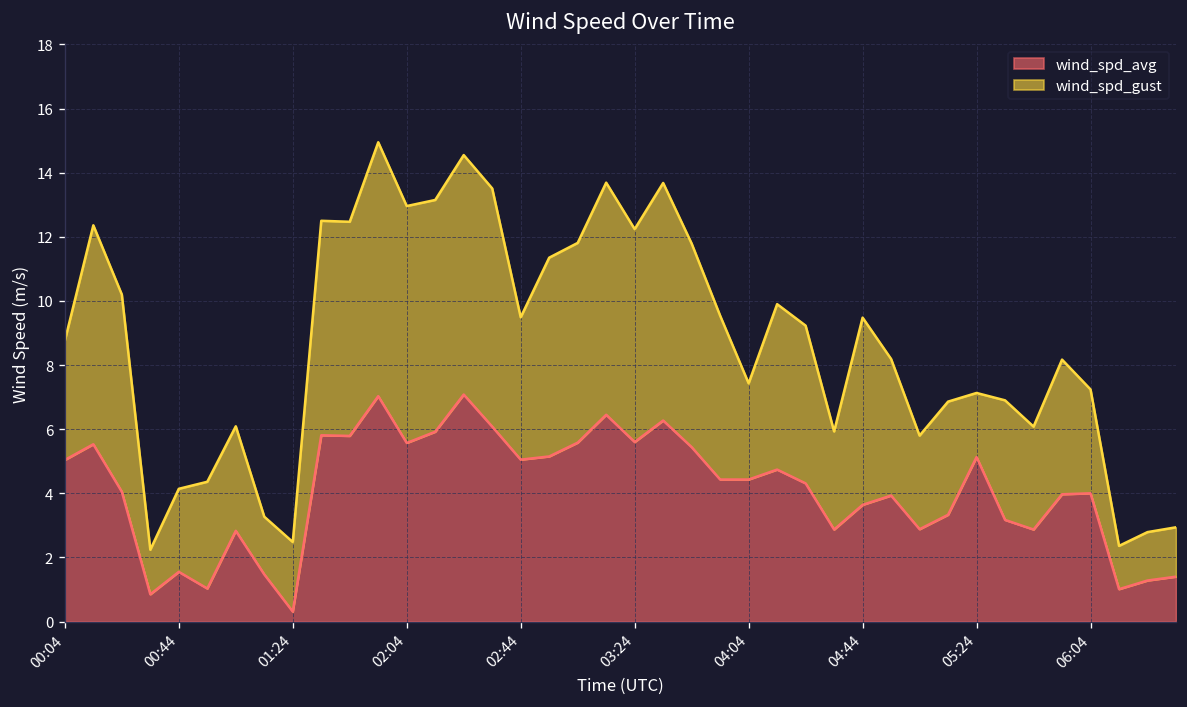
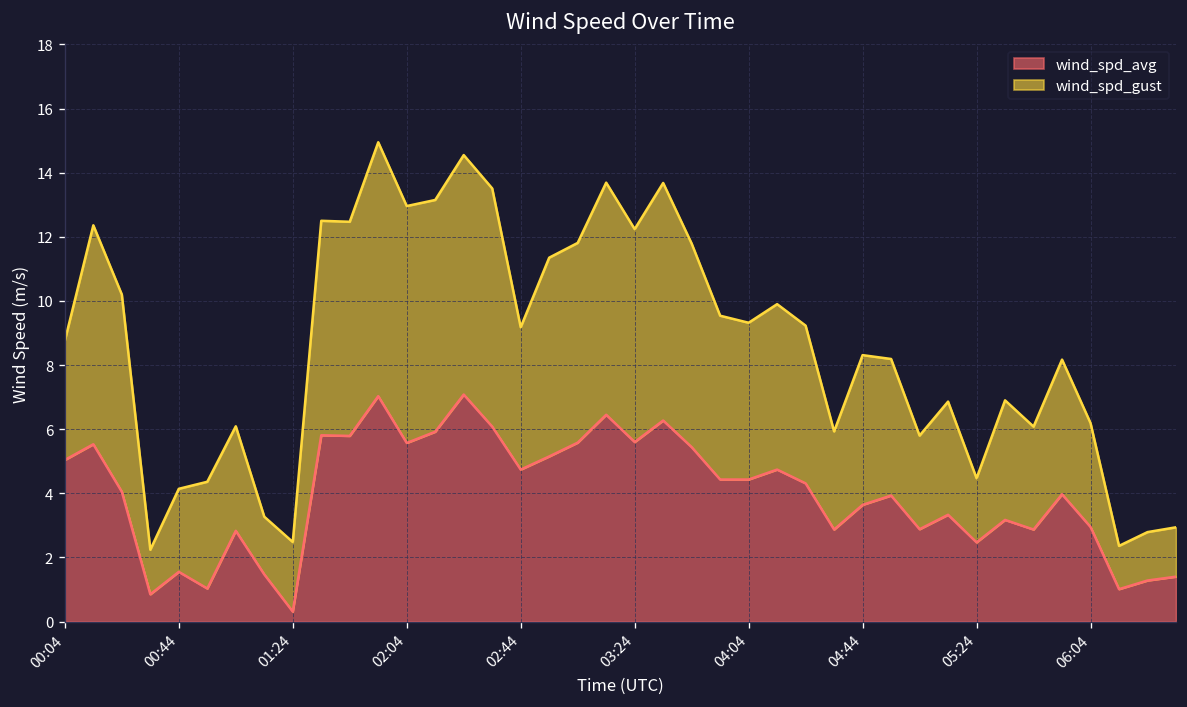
  {
    "wind_spd_avg": {
      "00:04": 5.0,
      "00:44": 1.6,
      "01:24": 0.3,
      "02:04": 5.6,
-     "02:44": 5.1,
+     "02:44": 4.7,
      "03:24": 5.6,
      "04:04": 4.4,
      "04:44": 3.6,
-     "05:24": 5.1,
-     "06:04": 4.0
+     "05:24": 2.5,
+     "06:04": 3.0
    },
    "wind_spd_gust": {
      "00:04": 3.7,
      "00:44": 2.6,
      "01:24": 2.2,
      "02:04": 7.4,
      "02:44": 4.4,
      "03:24": 6.6,
-     "04:04": 3.0,
-     "04:44": 5.8,
+     "04:04": 4.9,
+     "04:44": 4.7,
      "05:24": 2.0,
      "06:04": 3.2
    }
  }
